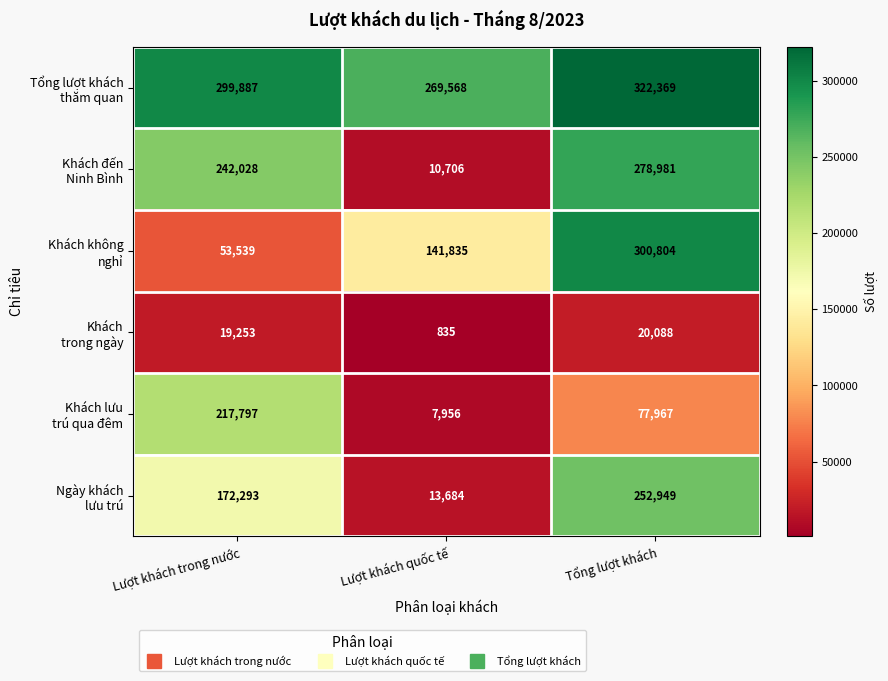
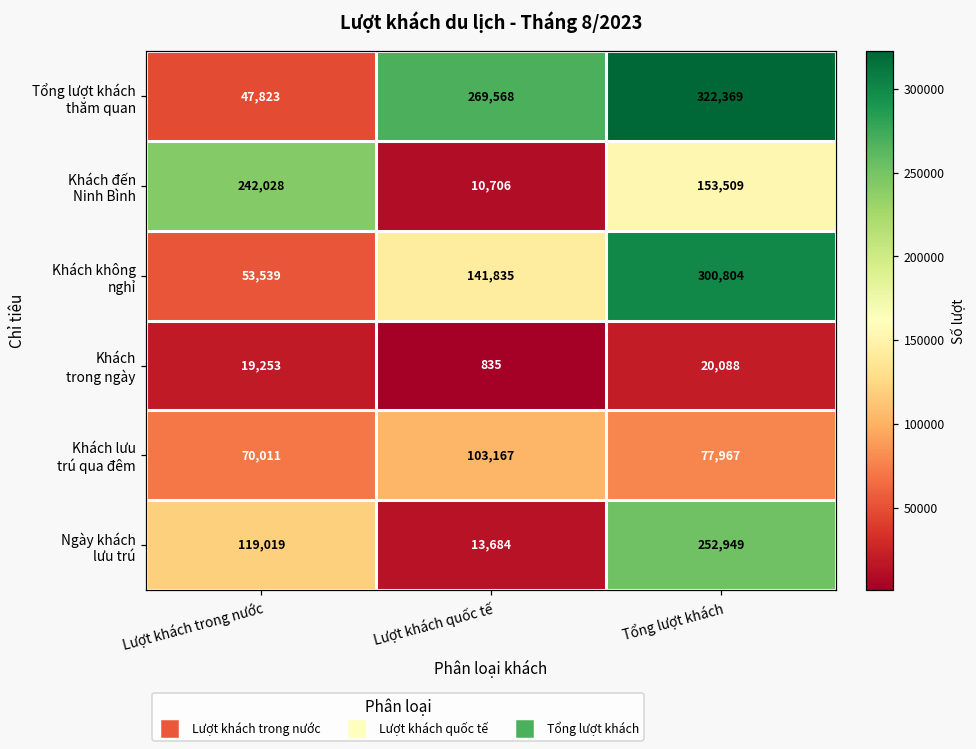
  {
    "Tổng lượt khách thăm quan": {
-     "Lượt khách trong nước": "299,887",
+     "Lượt khách trong nước": "47,823",
      "Lượt khách quốc tế": "269,568",
      "Tổng lượt khách": "322,369"
    },
    "Khách đến Ninh Bình": {
      "Lượt khách trong nước": "242,028",
      "Lượt khách quốc tế": "10,706",
-     "Tổng lượt khách": "278,981"
+     "Tổng lượt khách": "153,509"
    },
    "Khách không nghỉ": {
      "Lượt khách trong nước": "53,539",
      "Lượt khách quốc tế": "141,835",
      "Tổng lượt khách": "300,804"
    },
    "Khách trong ngày": {
      "Lượt khách trong nước": "19,253",
      "Lượt khách quốc tế": "835",
      "Tổng lượt khách": "20,088"
    },
    "Khách lưu trú qua đêm": {
-     "Lượt khách trong nước": "217,797",
-     "Lượt khách quốc tế": "7,956",
+     "Lượt khách trong nước": "70,011",
+     "Lượt khách quốc tế": "103,167",
      "Tổng lượt khách": "77,967"
    },
    "Ngày khách lưu trú": {
-     "Lượt khách trong nước": "172,293",
+     "Lượt khách trong nước": "119,019",
      "Lượt khách quốc tế": "13,684",
      "Tổng lượt khách": "252,949"
    }
  }
